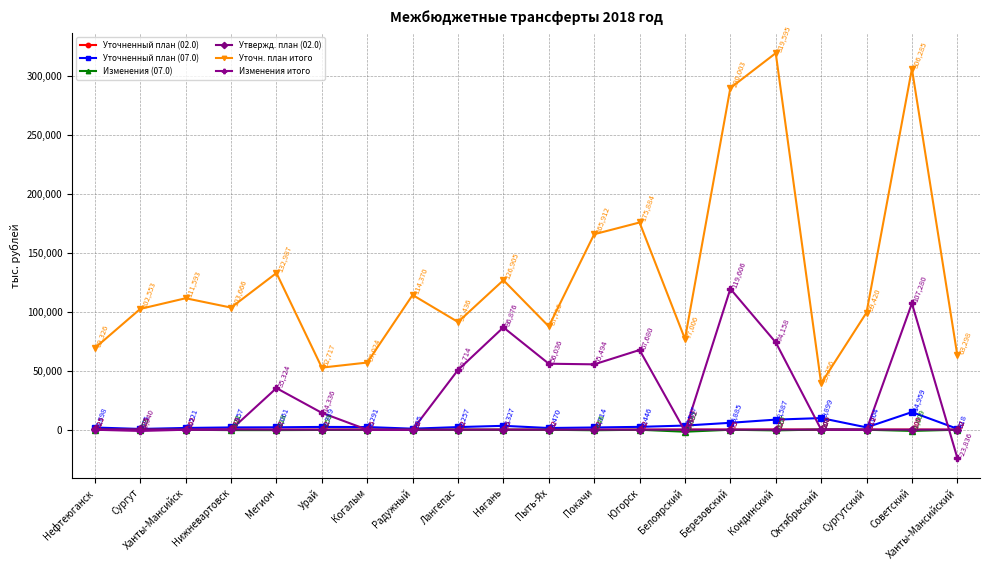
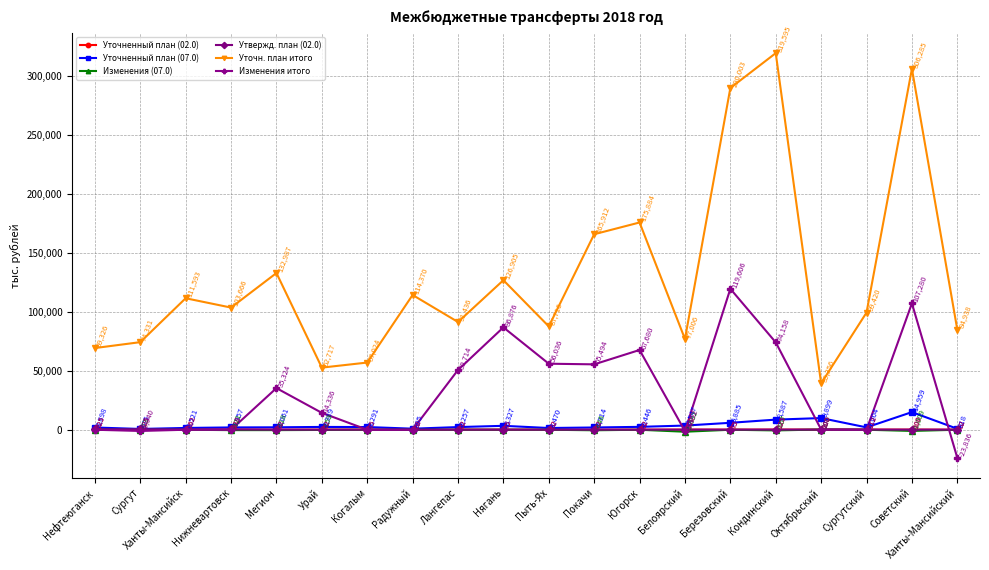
  {
    "Уточненный план (07.0)": {
      "Березовский": "5,885",
      "Октябрьский": "9,899"
    },
    "Уточн. план итого": {
      "Нефтеюганск": "69,326",
-     "Сургут": "102,553",
+     "Сургут": "74,331",
      "Ханты-Мансийск": "111,593",
      "Нижневартовск": "103,666",
      "Мегион": "132,987",
      "Урай": "52,717",
      "Когалым": "57,024",
      "Радужный": "114,370",
      "Лангепас": "91,436",
      "Нягань": "126,905",
      "Пыть-Ях": "87,716",
      "Покачи": "165,912",
      "Югорск": "175,884",
      "Белоярский": "77,006",
      "Березовский": "290,003",
      "Кондинский": "319,595",
      "Октябрьский": "39,356",
      "Сургутский": "99,420",
      "Советский": "306,285",
-     "Ханты-Мансийский": "63,298"
+     "Ханты-Мансийский": "84,938"
    }
  }
